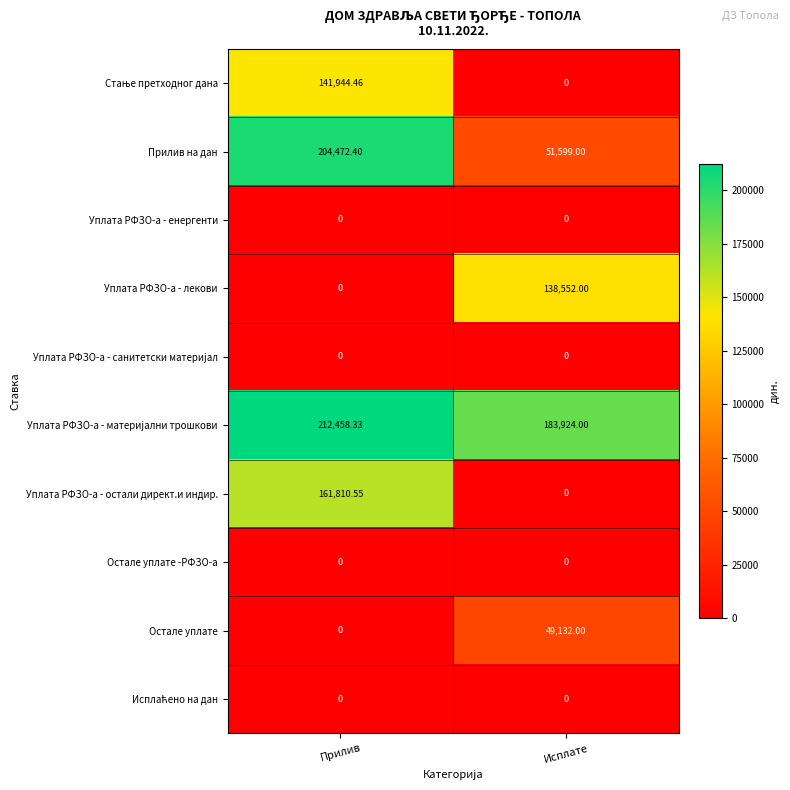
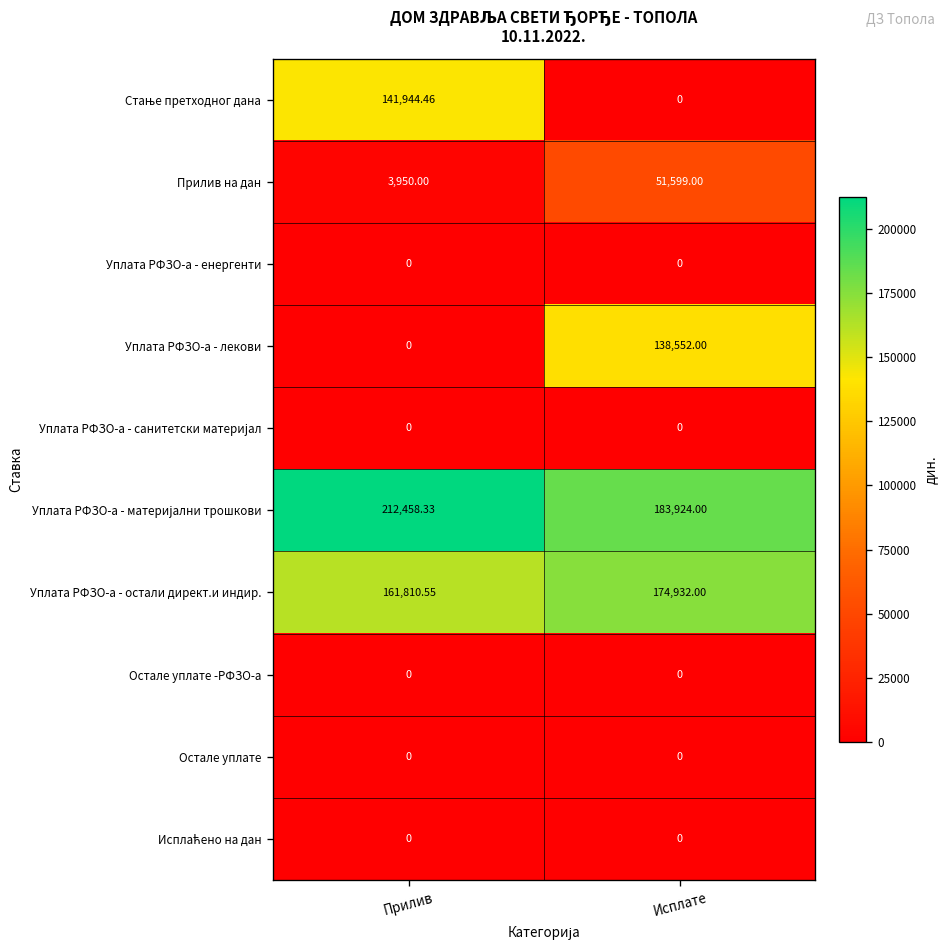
  {
    "Стање претходног дана": {
      "Прилив": "141,944.46",
      "Исплате": "0"
    },
    "Прилив на дан": {
-     "Прилив": "204,472.40",
+     "Прилив": "3,950.00",
      "Исплате": "51,599.00"
    },
    "Уплата РФЗО-а - енергенти": {
      "Прилив": "0",
      "Исплате": "0"
    },
    "Уплата РФЗО-а - лекови": {
      "Прилив": "0",
      "Исплате": "138,552.00"
    },
    "Уплата РФЗО-а - санитетски материјал": {
      "Прилив": "0",
      "Исплате": "0"
    },
    "Уплата РФЗО-а - материјални трошкови": {
      "Прилив": "212,458.33",
      "Исплате": "183,924.00"
    },
    "Уплата РФЗО-а - остали директ.и индир.": {
      "Прилив": "161,810.55",
-     "Исплате": "0"
+     "Исплате": "174,932.00"
    },
    "Остале уплате -РФЗО-а": {
      "Прилив": "0",
      "Исплате": "0"
    },
    "Остале уплате": {
      "Прилив": "0",
-     "Исплате": "49,132.00"
+     "Исплате": "0"
    },
    "Исплаћено на дан": {
      "Прилив": "0",
      "Исплате": "0"
    }
  }
